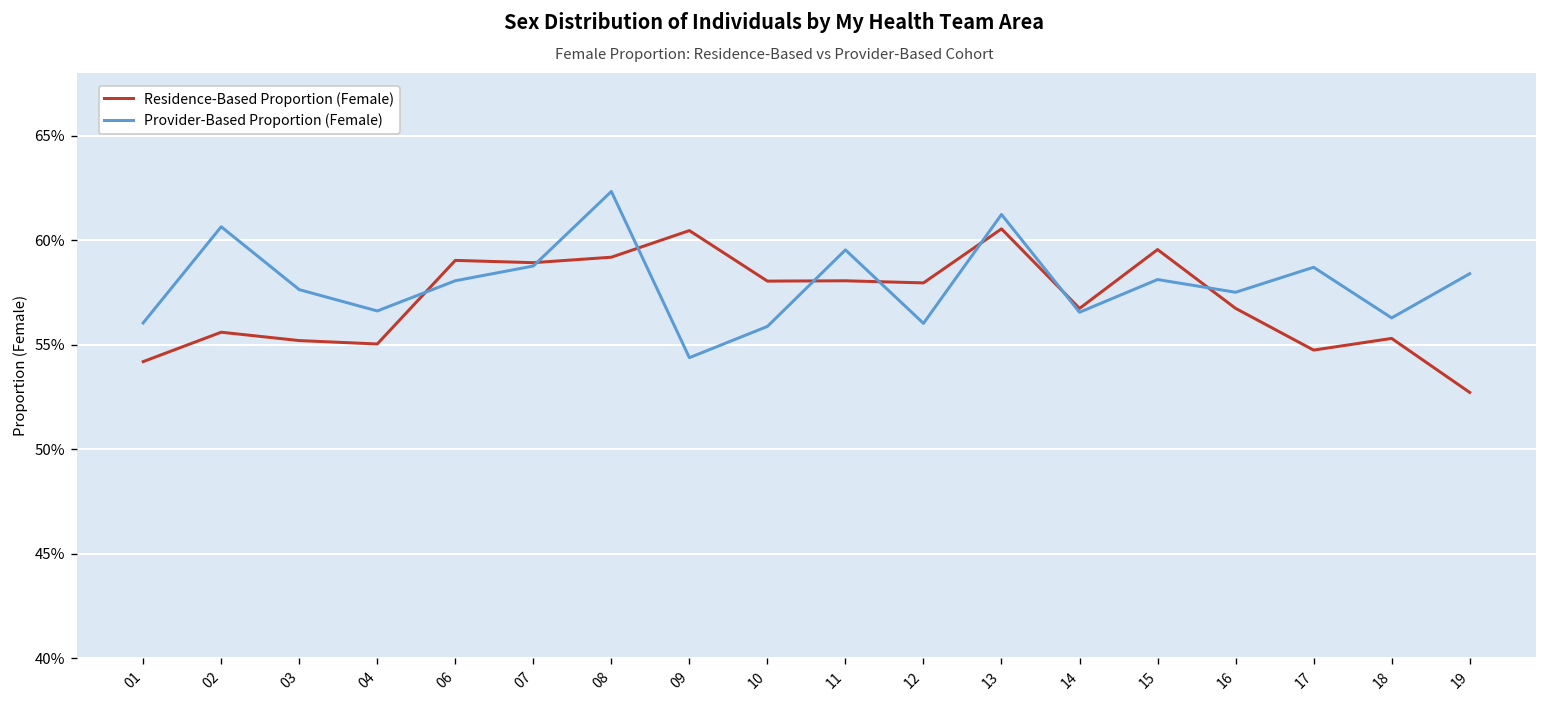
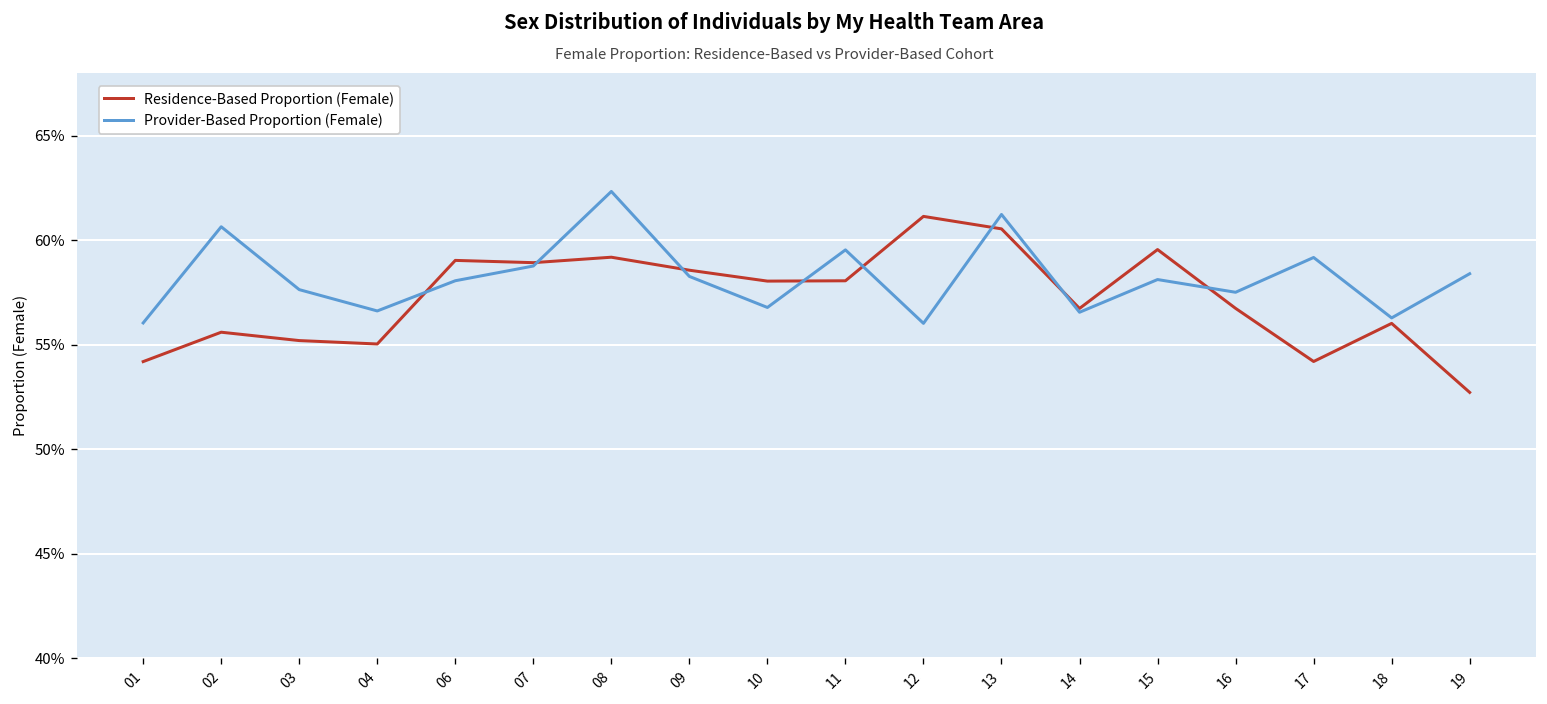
  {
    "Residence-Based Proportion (Female)": {
      "01": "54.2%",
      "02": "55.6%",
      "03": "55.2%",
      "04": "55.0%",
      "06": "59.0%",
      "07": "58.9%",
      "08": "59.2%",
-     "09": "60.5%",
+     "09": "58.6%",
      "10": "58.0%",
      "11": "58.0%",
-     "12": "57.9%",
+     "12": "61.1%",
      "13": "60.5%",
      "14": "56.7%",
      "15": "59.5%",
      "16": "56.7%",
-     "17": "54.7%",
-     "18": "55.3%",
+     "17": "54.2%",
+     "18": "56.0%",
      "19": "52.7%"
    },
    "Provider-Based Proportion (Female)": {
      "01": "56.0%",
      "02": "60.6%",
      "03": "57.6%",
      "04": "56.6%",
      "06": "58.1%",
      "07": "58.8%",
      "08": "62.3%",
-     "09": "54.4%",
-     "10": "55.9%",
+     "09": "58.3%",
+     "10": "56.8%",
      "11": "59.5%",
      "12": "56.0%",
      "13": "61.2%",
      "14": "56.5%",
      "15": "58.1%",
      "16": "57.5%",
-     "17": "58.7%",
+     "17": "59.2%",
      "18": "56.3%",
      "19": "58.4%"
    }
  }
